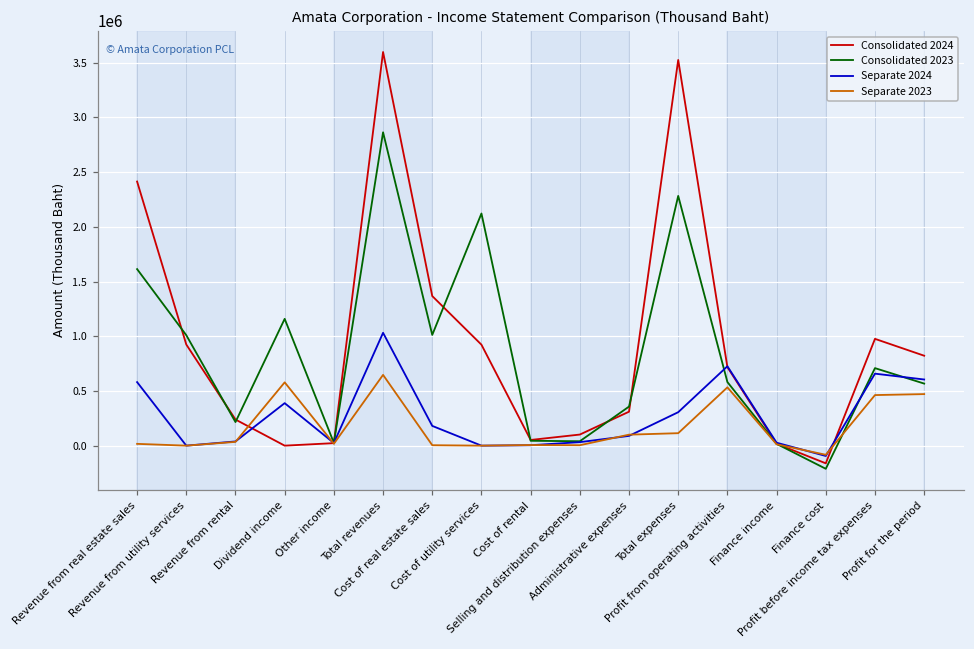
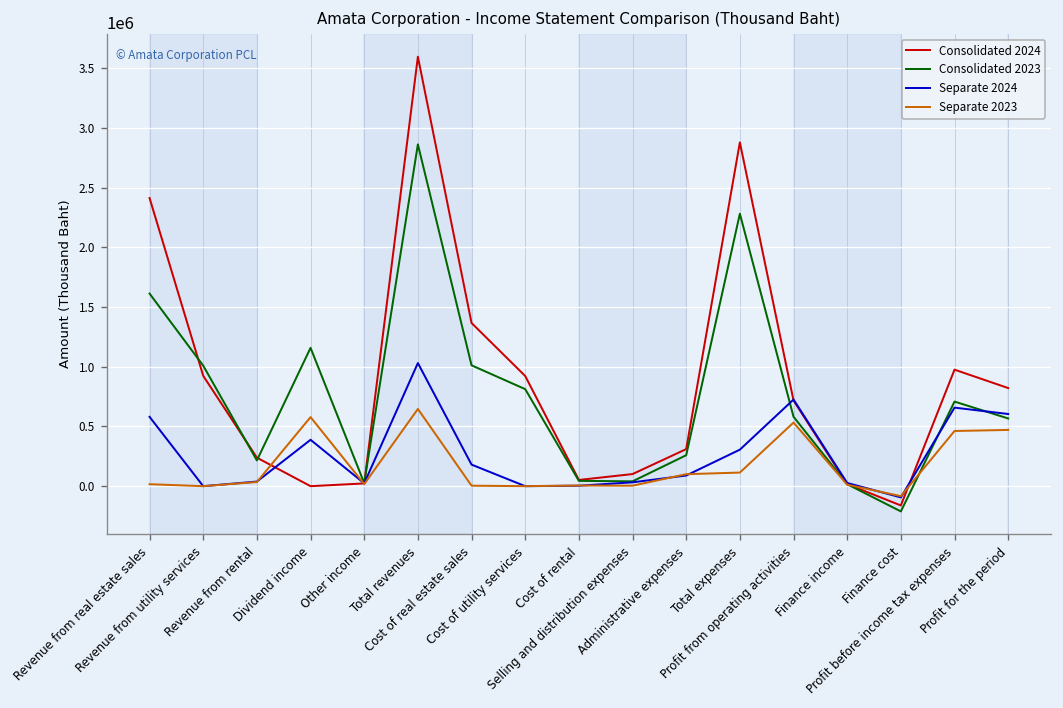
  {
    "Consolidated 2024": {
      "Revenue from real estate sales": 2400000,
      "Revenue from utility services": 900000,
      "Dividend income": 0,
      "Total revenues": 3600000,
      "Cost of real estate sales": 1400000,
      "Cost of utility services": 900000,
      "Selling and distribution expenses": 100000,
      "Administrative expenses": 300000,
-     "Total expenses": 3500000,
+     "Total expenses": 2900000,
      "Finance cost": -200000,
      "Profit before income tax expenses": 1000000,
      "Profit for the period": 800000
    },
    "Consolidated 2023": {
      "Revenue from real estate sales": 1600000,
      "Revenue from utility services": 1000000,
      "Dividend income": 1200000,
      "Total revenues": 2900000,
      "Cost of real estate sales": 1000000,
-     "Cost of utility services": 2100000,
-     "Administrative expenses": 400000,
+     "Cost of utility services": 800000,
+     "Administrative expenses": 300000,
      "Total expenses": 2300000,
      "Profit from operating activities": 600000,
      "Finance cost": -200000,
      "Profit before income tax expenses": 700000,
      "Profit for the period": 600000
    },
    "Separate 2024": {
      "Revenue from real estate sales": 600000,
      "Dividend income": 400000,
      "Total revenues": 1000000,
      "Cost of real estate sales": 200000,
      "Total expenses": 300000,
      "Profit before income tax expenses": 700000,
      "Profit for the period": 600000
    },
    "Separate 2023": {
      "Revenue from real estate sales": 0,
      "Dividend income": 600000,
      "Total revenues": 600000,
      "Cost of real estate sales": 0,
      "Selling and distribution expenses": 0,
      "Total expenses": 100000,
      "Profit from operating activities": 500000,
      "Profit before income tax expenses": 500000,
      "Profit for the period": 500000
    }
  }
